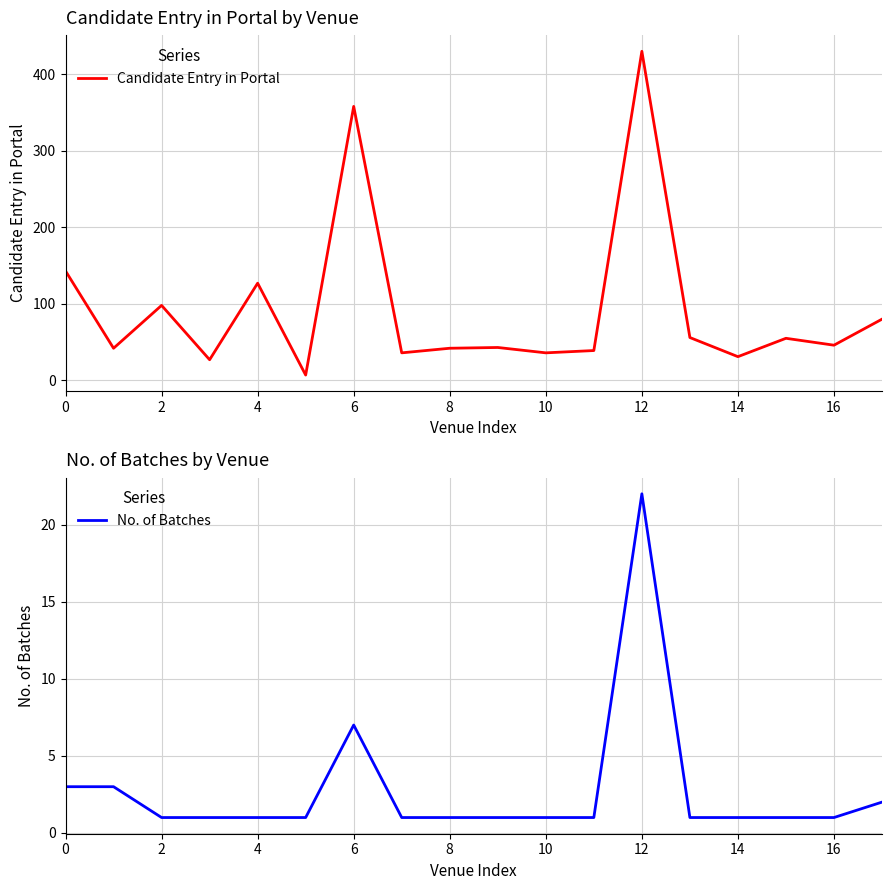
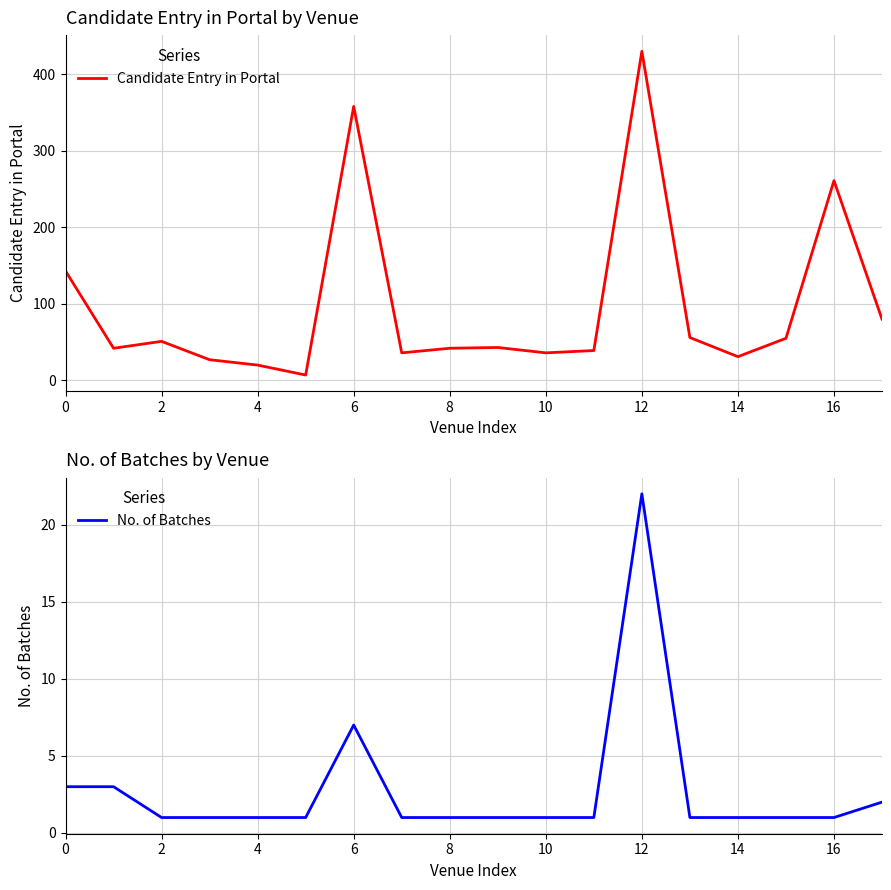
  {
    "Candidate Entry in Portal by Venue": {
      "0": 140,
-     "2": 100,
-     "4": 130,
+     "2": 50,
+     "4": 20,
      "6": 360,
      "8": 40,
      "10": 40,
      "12": 430,
      "14": 30,
-     "16": 50
+     "16": 260
    },
    "No. of Batches by Venue": {
      "0": 3.0,
      "2": 1.0,
      "4": 1.0,
      "6": 7.0,
      "8": 1.0,
      "10": 1.0,
      "12": 22.0,
      "14": 1.0,
      "16": 1.0
    }
  }
